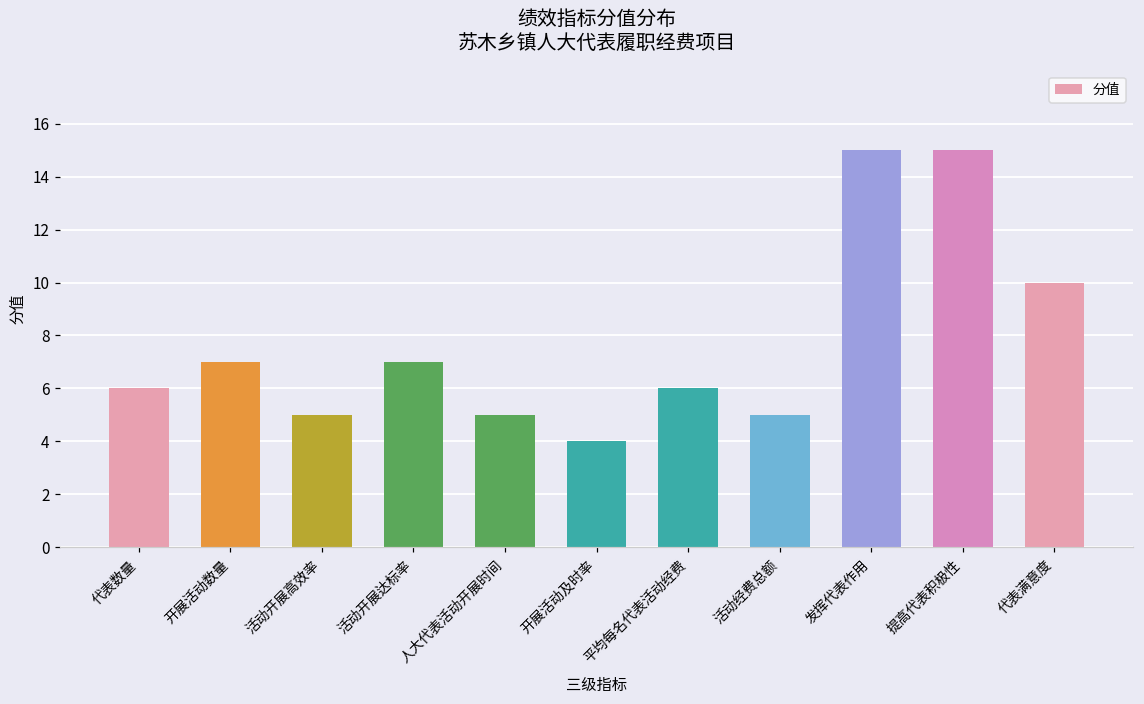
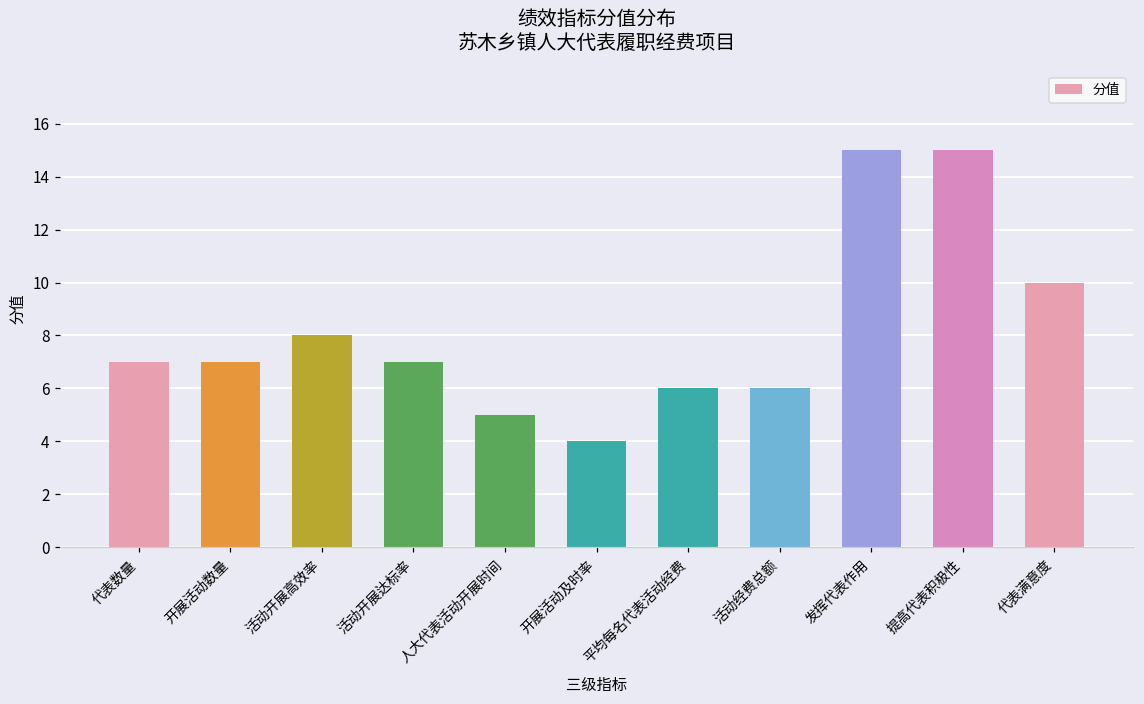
  {
-   "代表数量": 6,
+   "代表数量": 7,
    "开展活动数量": 7,
-   "活动开展高效率": 5,
+   "活动开展高效率": 8,
    "活动开展达标率": 7,
    "人大代表活动开展时间": 5,
    "开展活动及时率": 4,
    "平均每名代表活动经费": 6,
-   "活动经费总额": 5,
+   "活动经费总额": 6,
    "发挥代表作用": 15,
    "提高代表积极性": 15,
    "代表满意度": 10
  }
